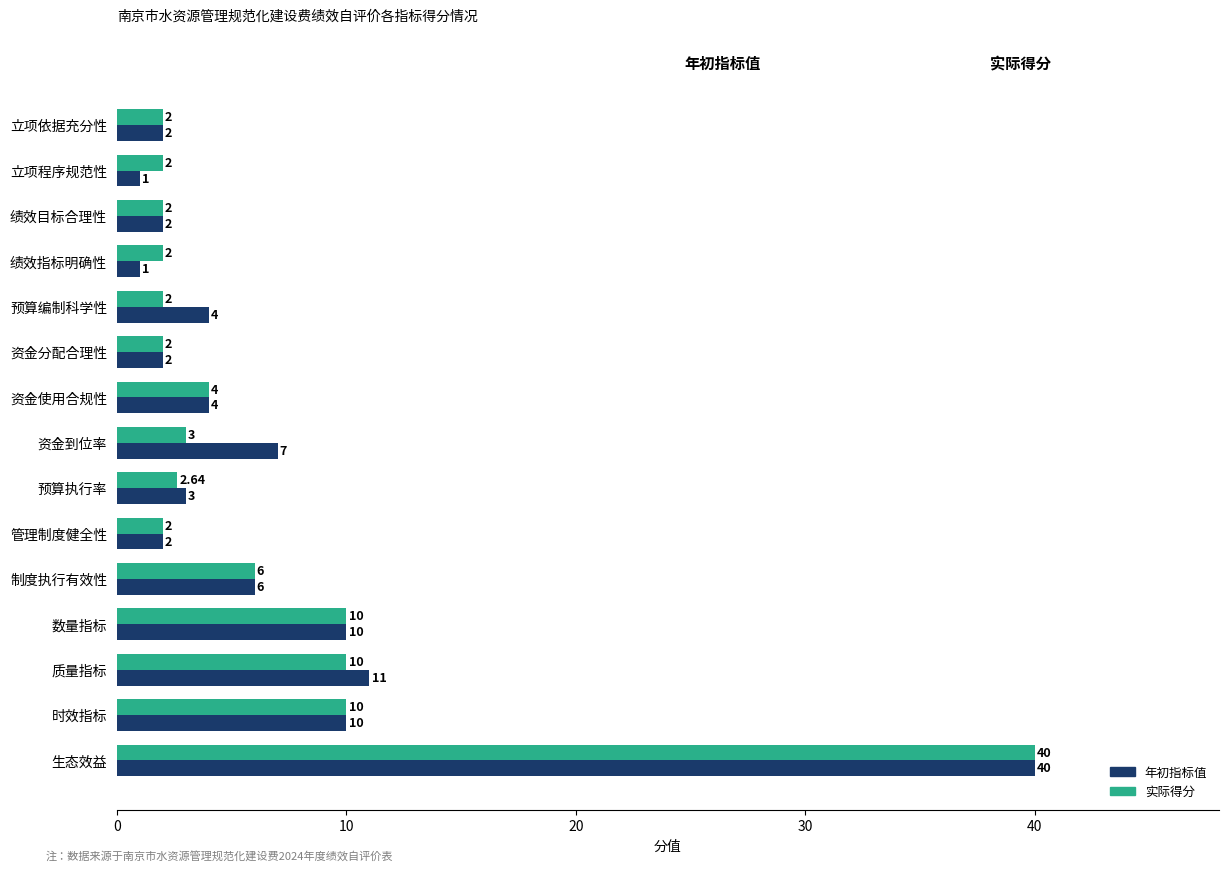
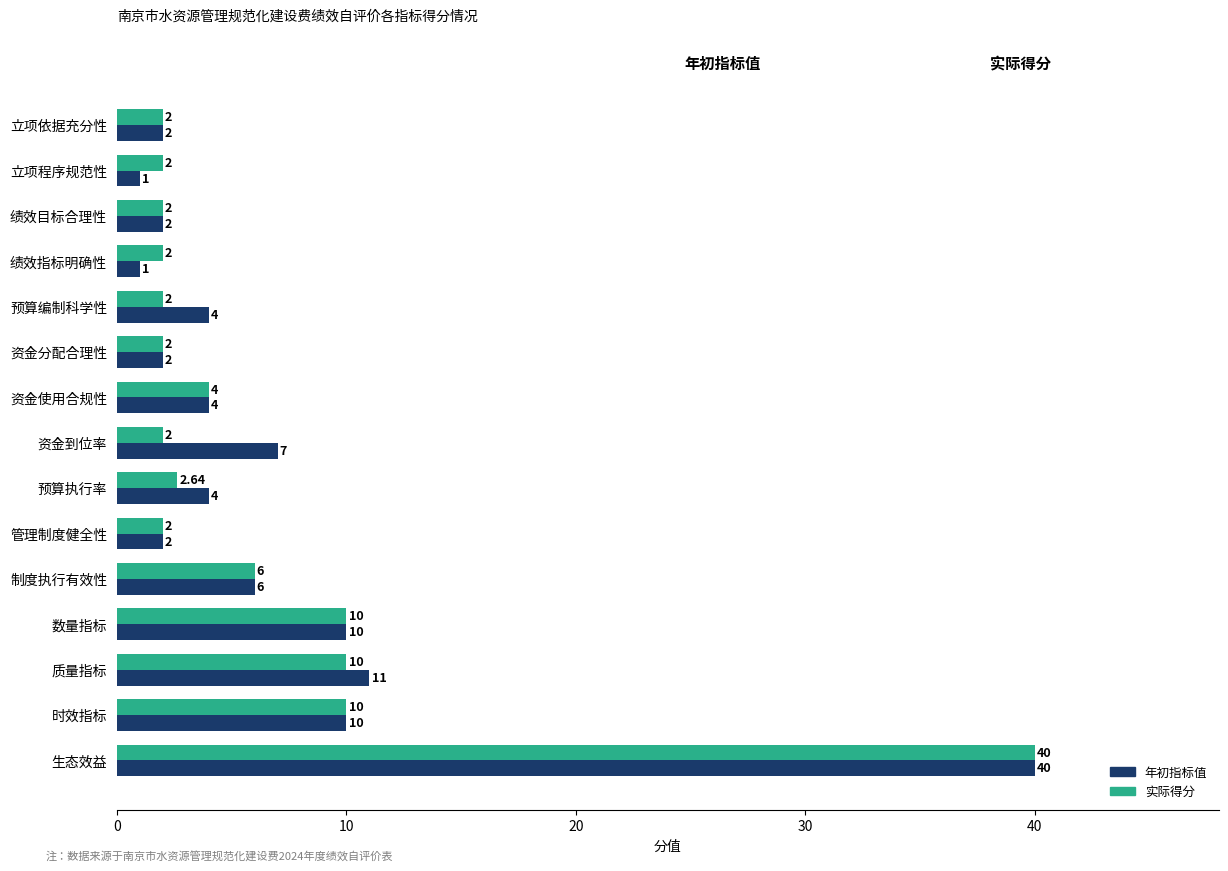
  {
    "年初指标值": {
      "立项依据充分性": 2,
      "立项程序规范性": 1,
      "绩效目标合理性": 2,
      "绩效指标明确性": 1,
      "预算编制科学性": 4,
      "资金分配合理性": 2,
      "资金使用合规性": 4,
      "资金到位率": 7,
-     "预算执行率": 3,
+     "预算执行率": 4,
      "管理制度健全性": 2,
      "制度执行有效性": 6,
      "数量指标": 10,
      "质量指标": 11,
      "时效指标": 10,
      "生态效益": 40
    },
    "实际得分": {
      "立项依据充分性": 2,
      "立项程序规范性": 2,
      "绩效目标合理性": 2,
      "绩效指标明确性": 2,
      "预算编制科学性": 2,
      "资金分配合理性": 2,
      "资金使用合规性": 4,
-     "资金到位率": 3,
+     "资金到位率": 2,
      "预算执行率": 2.64,
      "管理制度健全性": 2,
      "制度执行有效性": 6,
      "数量指标": 10,
      "质量指标": 10,
      "时效指标": 10,
      "生态效益": 40
    }
  }
